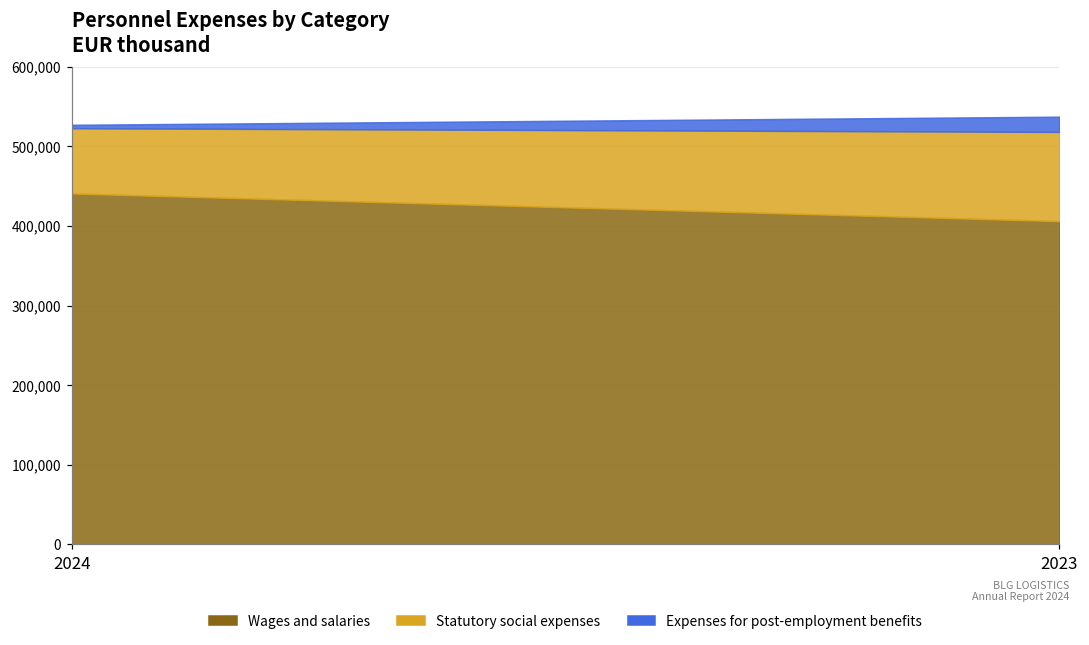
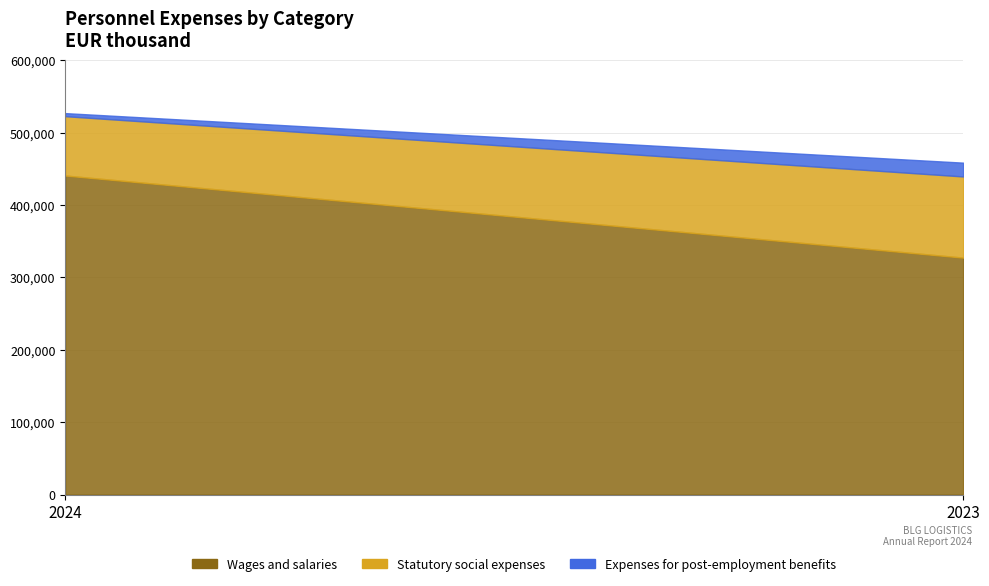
  {
    "Wages and salaries": {
      "2024": "440,000",
-     "2023": "410,000"
+     "2023": "330,000"
    },
    "Statutory social expenses": {
      "2024": "80,000",
      "2023": "110,000"
    },
    "Expenses for post-employment benefits": {
      "2024": "0",
      "2023": "20,000"
    }
  }
